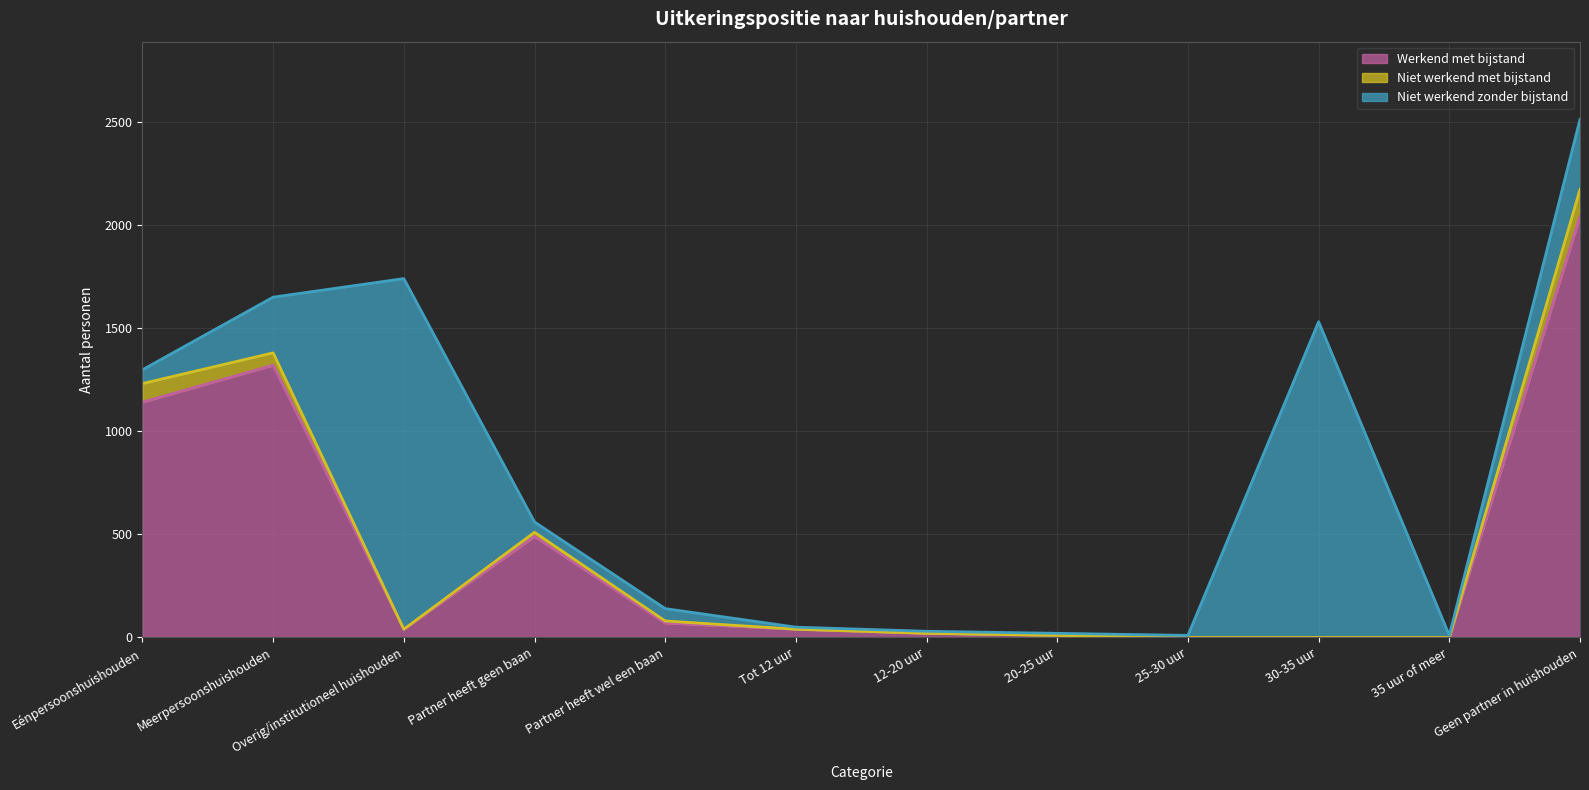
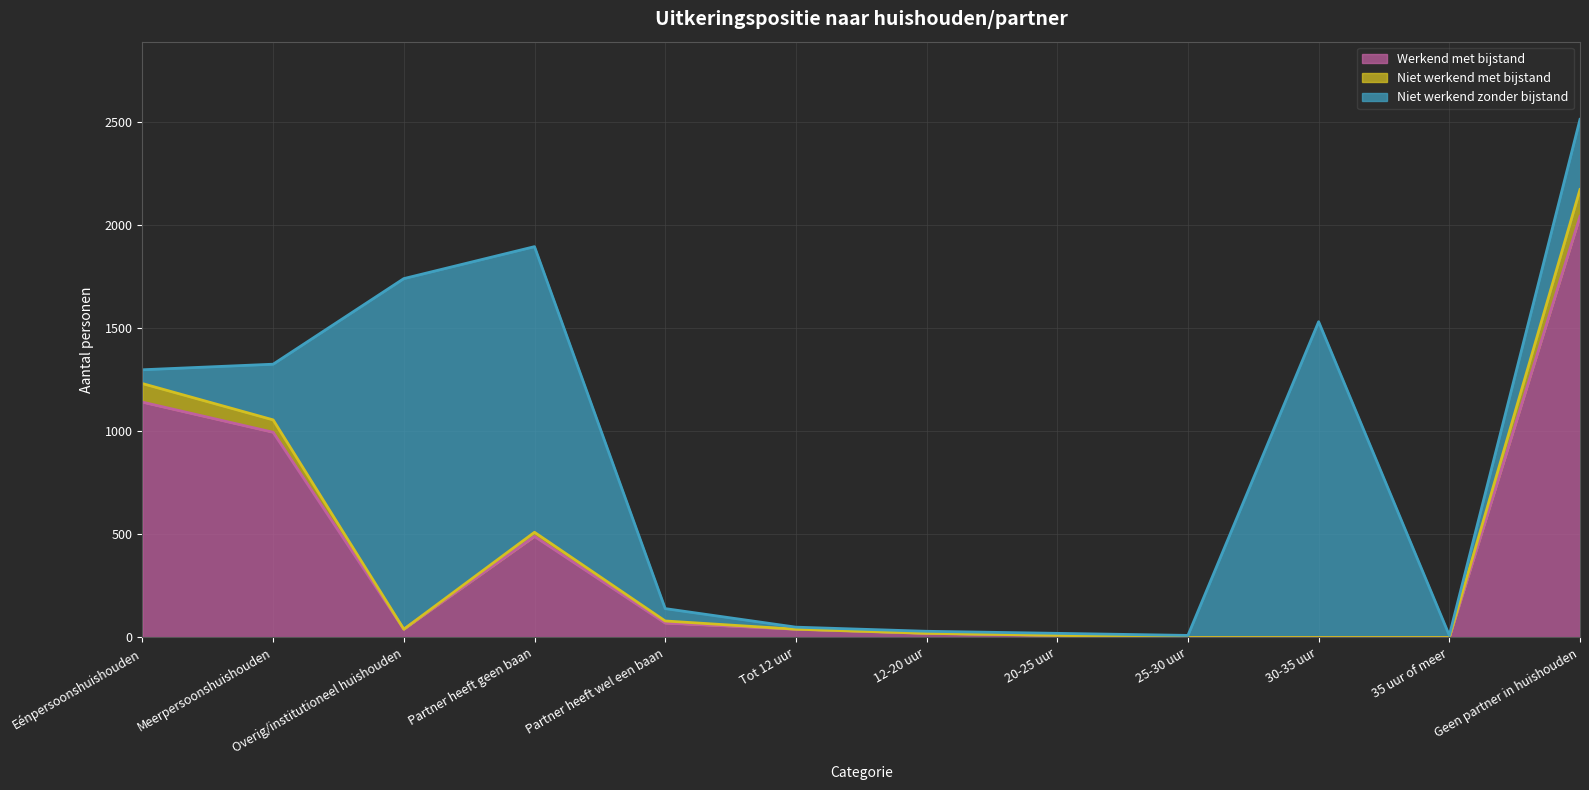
  {
    "Werkend met bijstand": {
      "Eénpersoonshuishouden": 1140,
-     "Meerpersoonshuishouden": 1320,
+     "Meerpersoonshuishouden": 1000,
      "Partner heeft geen baan": 490,
      "Geen partner in huishouden": 2040
    },
    "Niet werkend met bijstand": {
      "Eénpersoonshuishouden": 90,
      "Meerpersoonshuishouden": 60,
      "Partner heeft geen baan": 20,
      "Geen partner in huishouden": 130
    },
    "Niet werkend zonder bijstand": {
      "Eénpersoonshuishouden": 70,
      "Meerpersoonshuishouden": 270,
      "Overig/institutioneel huishouden": 1700,
-     "Partner heeft geen baan": 50,
+     "Partner heeft geen baan": 1390,
      "Partner heeft wel een baan": 60,
      "30-35 uur": 1530,
      "Geen partner in huishouden": 340
    }
  }
